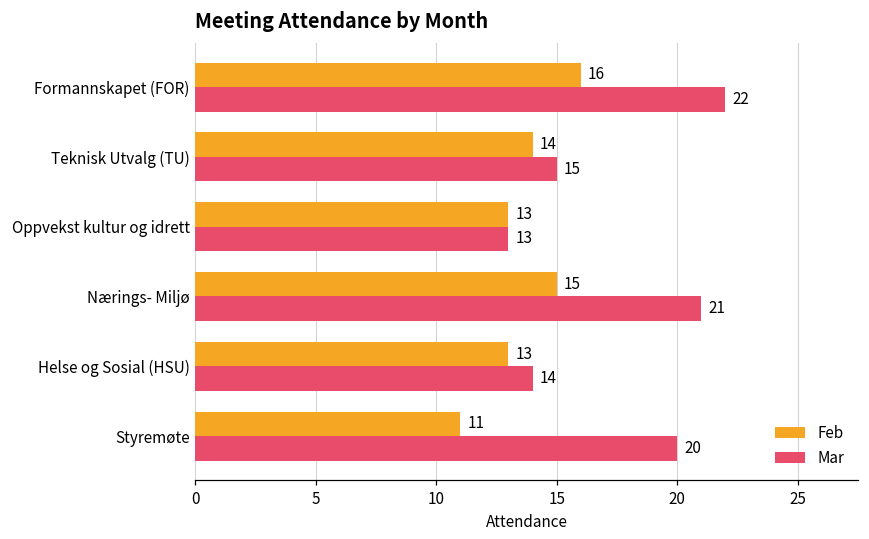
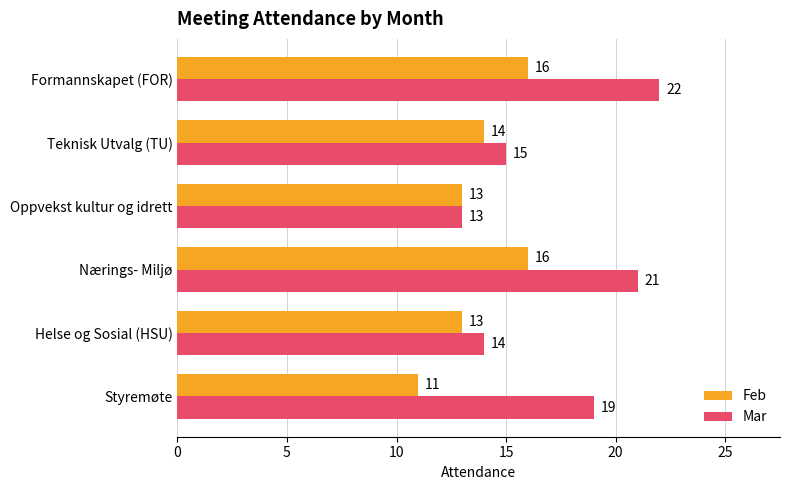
  {
    "Feb": {
      "Formannskapet (FOR)": 16,
      "Teknisk Utvalg (TU)": 14,
      "Oppvekst kultur og idrett": 13,
-     "Nærings- Miljø": 15,
+     "Nærings- Miljø": 16,
      "Helse og Sosial (HSU)": 13,
      "Styremøte": 11
    },
    "Mar": {
      "Formannskapet (FOR)": 22,
      "Teknisk Utvalg (TU)": 15,
      "Oppvekst kultur og idrett": 13,
      "Nærings- Miljø": 21,
      "Helse og Sosial (HSU)": 14,
-     "Styremøte": 20
+     "Styremøte": 19
    }
  }
